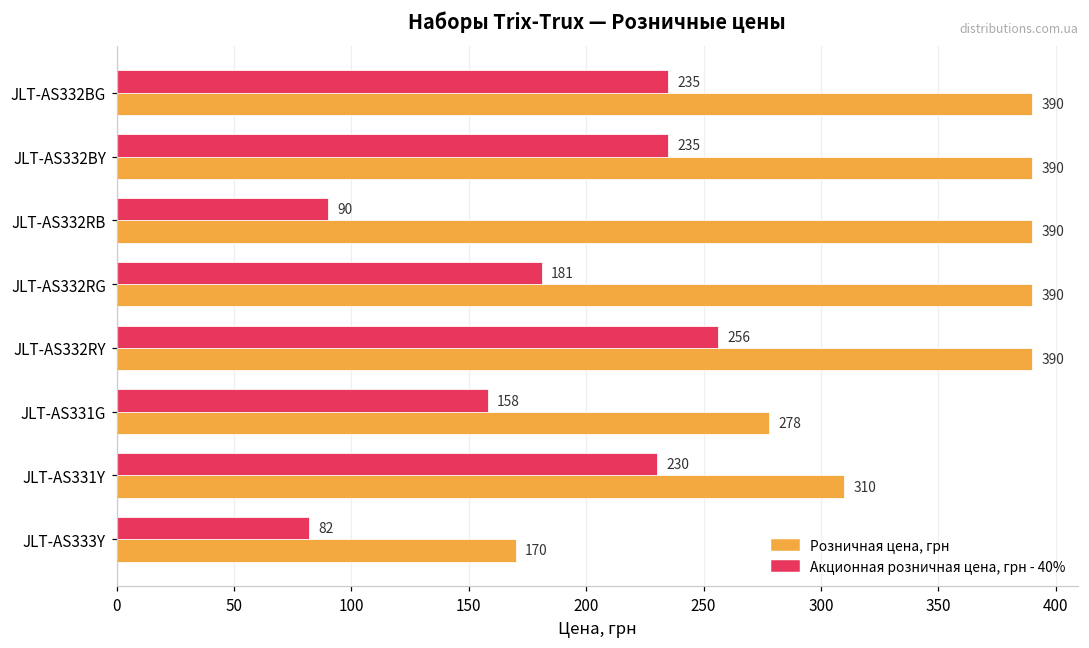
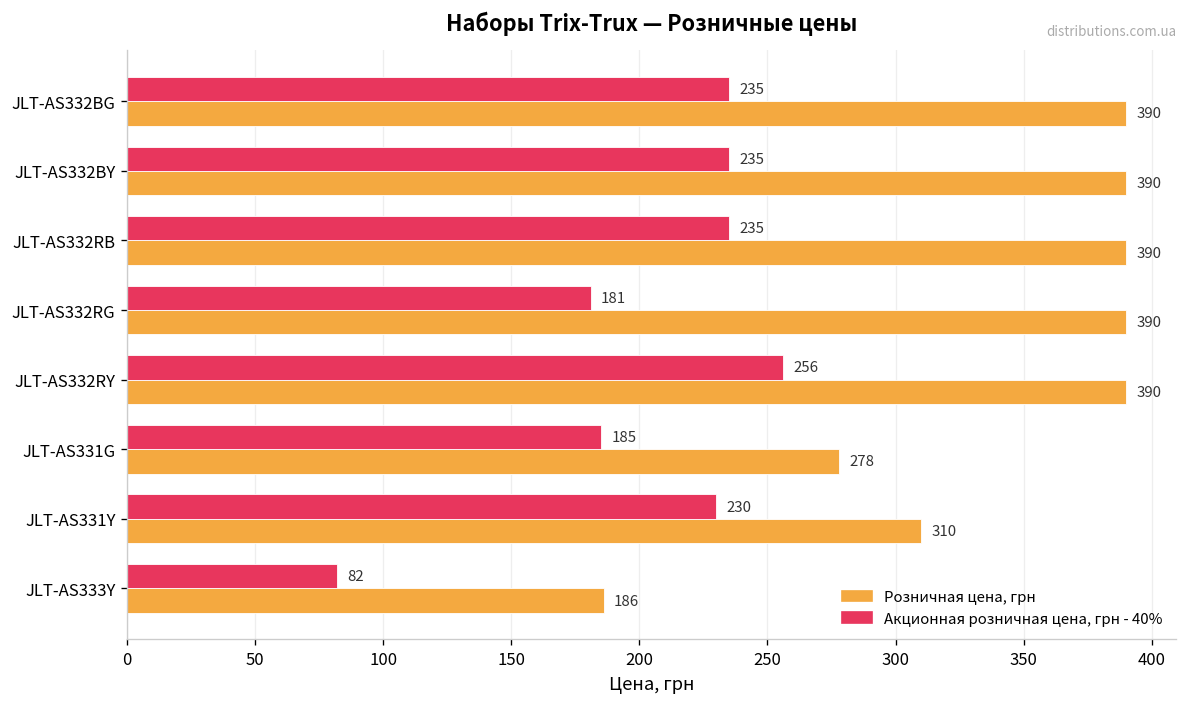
  {
    "Розничная цена, грн": {
      "JLT-AS332BG": 390,
      "JLT-AS332BY": 390,
      "JLT-AS332RB": 390,
      "JLT-AS332RG": 390,
      "JLT-AS332RY": 390,
      "JLT-AS331G": 278,
      "JLT-AS331Y": 310,
-     "JLT-AS333Y": 170
+     "JLT-AS333Y": 186
    },
    "Акционная розничная цена, грн - 40%": {
      "JLT-AS332BG": 235,
      "JLT-AS332BY": 235,
-     "JLT-AS332RB": 90,
+     "JLT-AS332RB": 235,
      "JLT-AS332RG": 181,
      "JLT-AS332RY": 256,
-     "JLT-AS331G": 158,
+     "JLT-AS331G": 185,
      "JLT-AS331Y": 230,
      "JLT-AS333Y": 82
    }
  }
